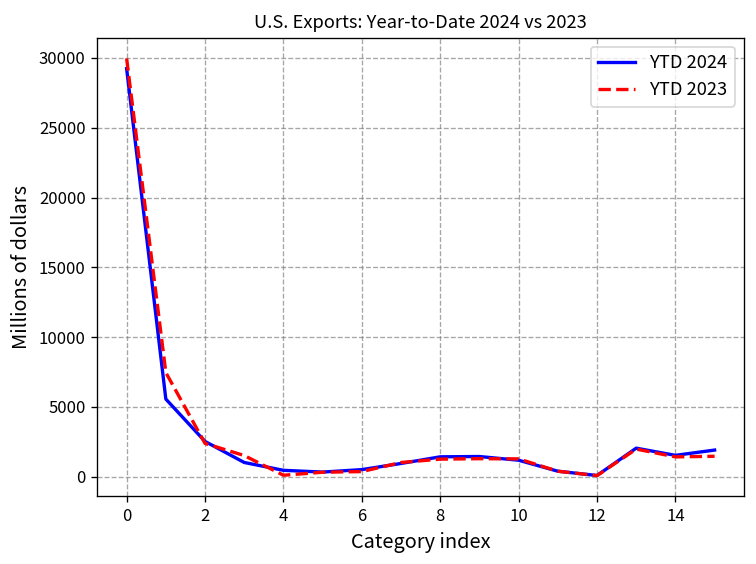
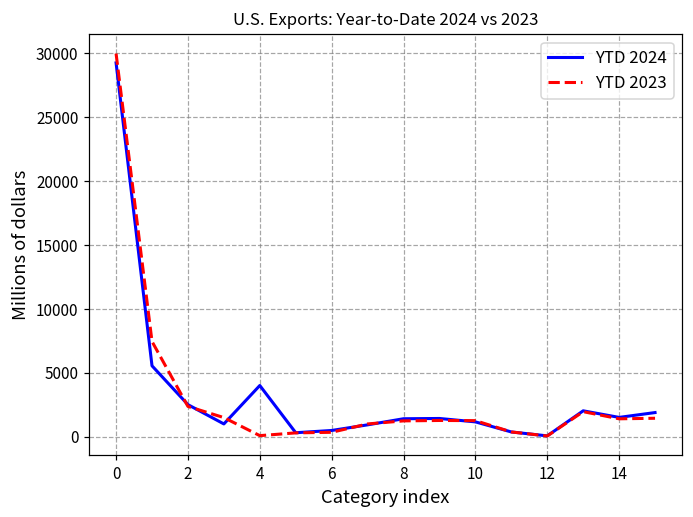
  {
    "YTD 2024": {
      "0": 29200,
-     "4": 500
+     "4": 4000
    },
    "YTD 2023": {
      "0": 30000,
      "4": 100
    }
  }
